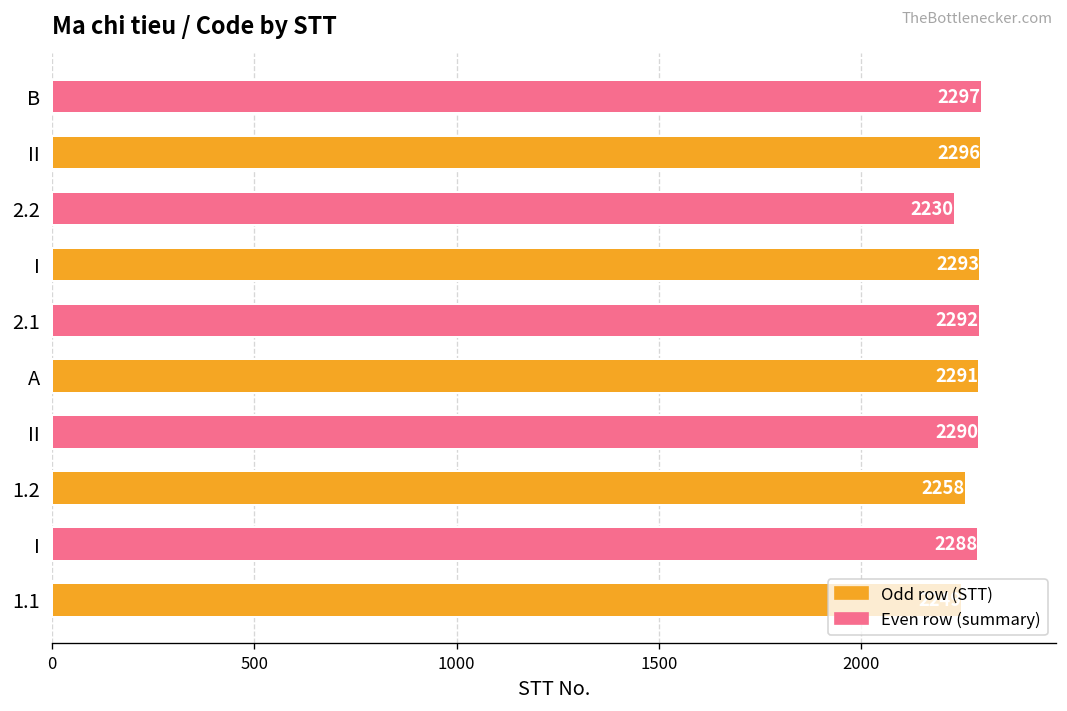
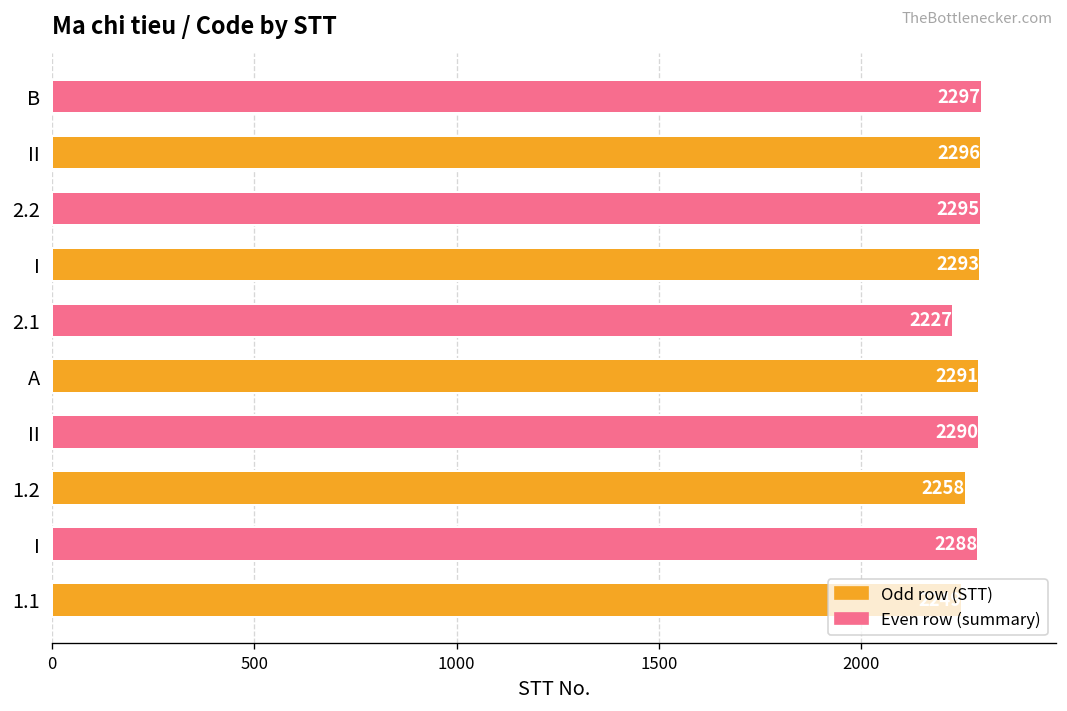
  {
    "B": 2297,
-   "2.2": 2230,
-   "2.1": 2292,
+   "2.2": 2295,
+   "2.1": 2227,
    "A": 2291,
    "1.2": 2258
  }
